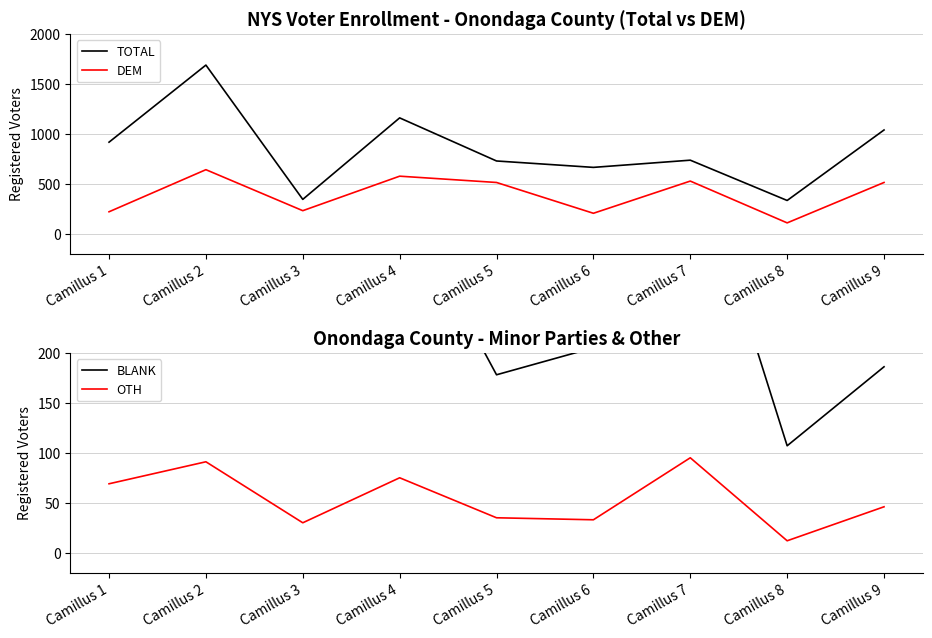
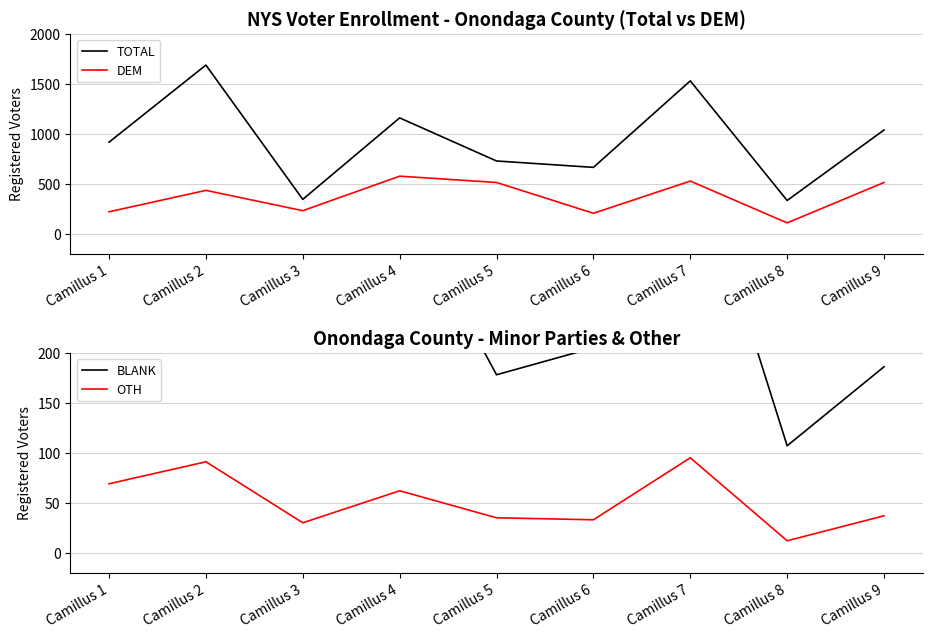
  {
    "NYS Voter Enrollment - Onondaga County (Total vs DEM)": {
      "TOTAL": {
        "Camillus 1": 900,
        "Camillus 2": 1700,
        "Camillus 3": 300,
        "Camillus 4": 1200,
        "Camillus 5": 700,
        "Camillus 6": 700,
-       "Camillus 7": 700,
+       "Camillus 7": 1500,
        "Camillus 8": 300,
        "Camillus 9": 1000
      },
      "DEM": {
        "Camillus 1": 200,
-       "Camillus 2": 600,
+       "Camillus 2": 400,
        "Camillus 3": 200,
        "Camillus 4": 600,
        "Camillus 5": 500,
        "Camillus 6": 200,
        "Camillus 7": 500,
        "Camillus 8": 100,
        "Camillus 9": 500
      }
    },
    "Onondaga County - Minor Parties & Other": {
      "BLANK": {
        "Camillus 5": 180,
        "Camillus 8": 110,
        "Camillus 9": 190
      },
      "OTH": {
        "Camillus 1": 70,
        "Camillus 2": 90,
        "Camillus 3": 30,
-       "Camillus 4": 80,
+       "Camillus 4": 60,
        "Camillus 5": 40,
        "Camillus 6": 30,
        "Camillus 7": 100,
        "Camillus 8": 10,
-       "Camillus 9": 50
+       "Camillus 9": 40
      }
    }
  }
